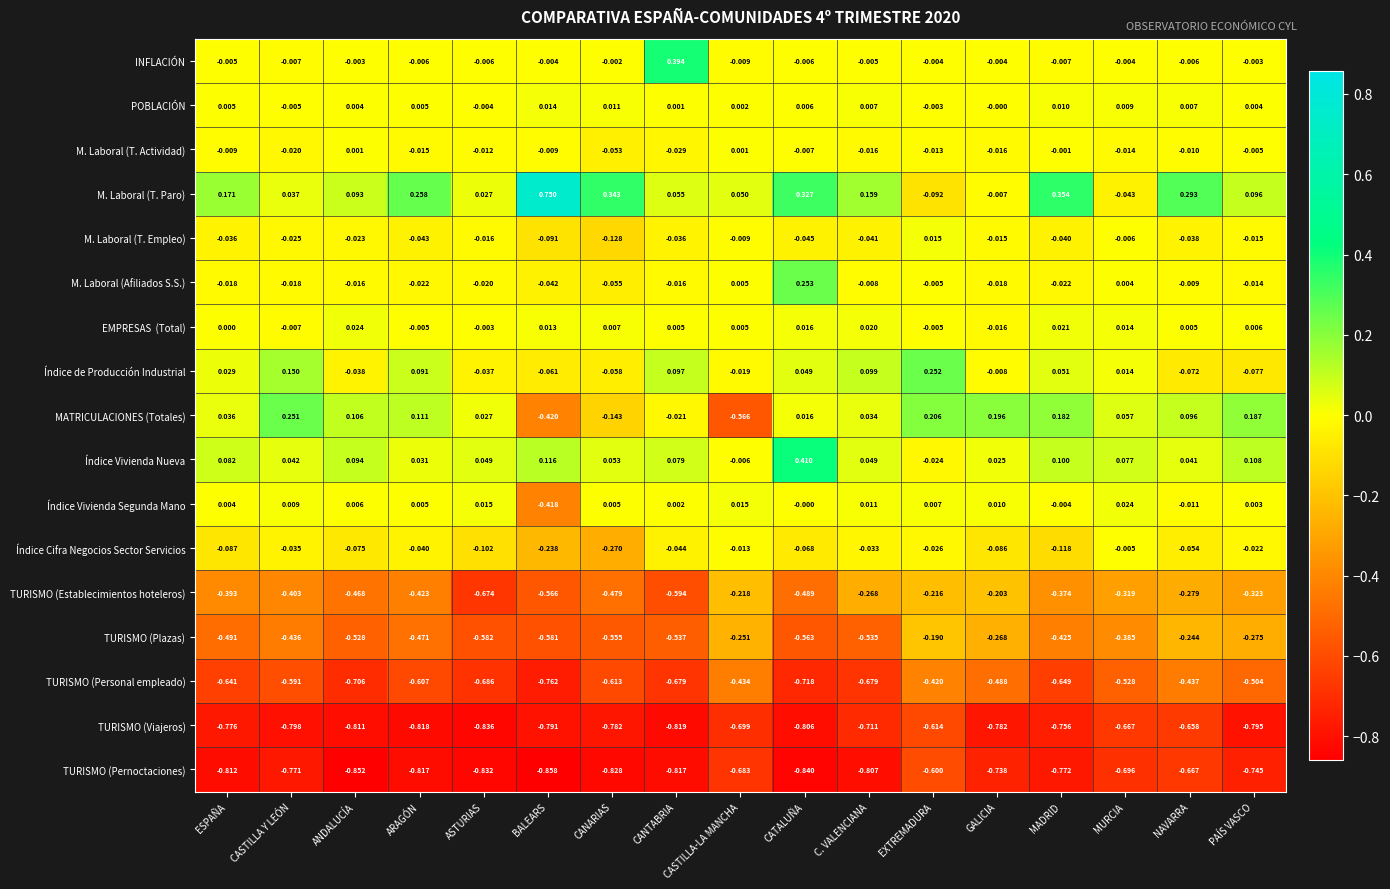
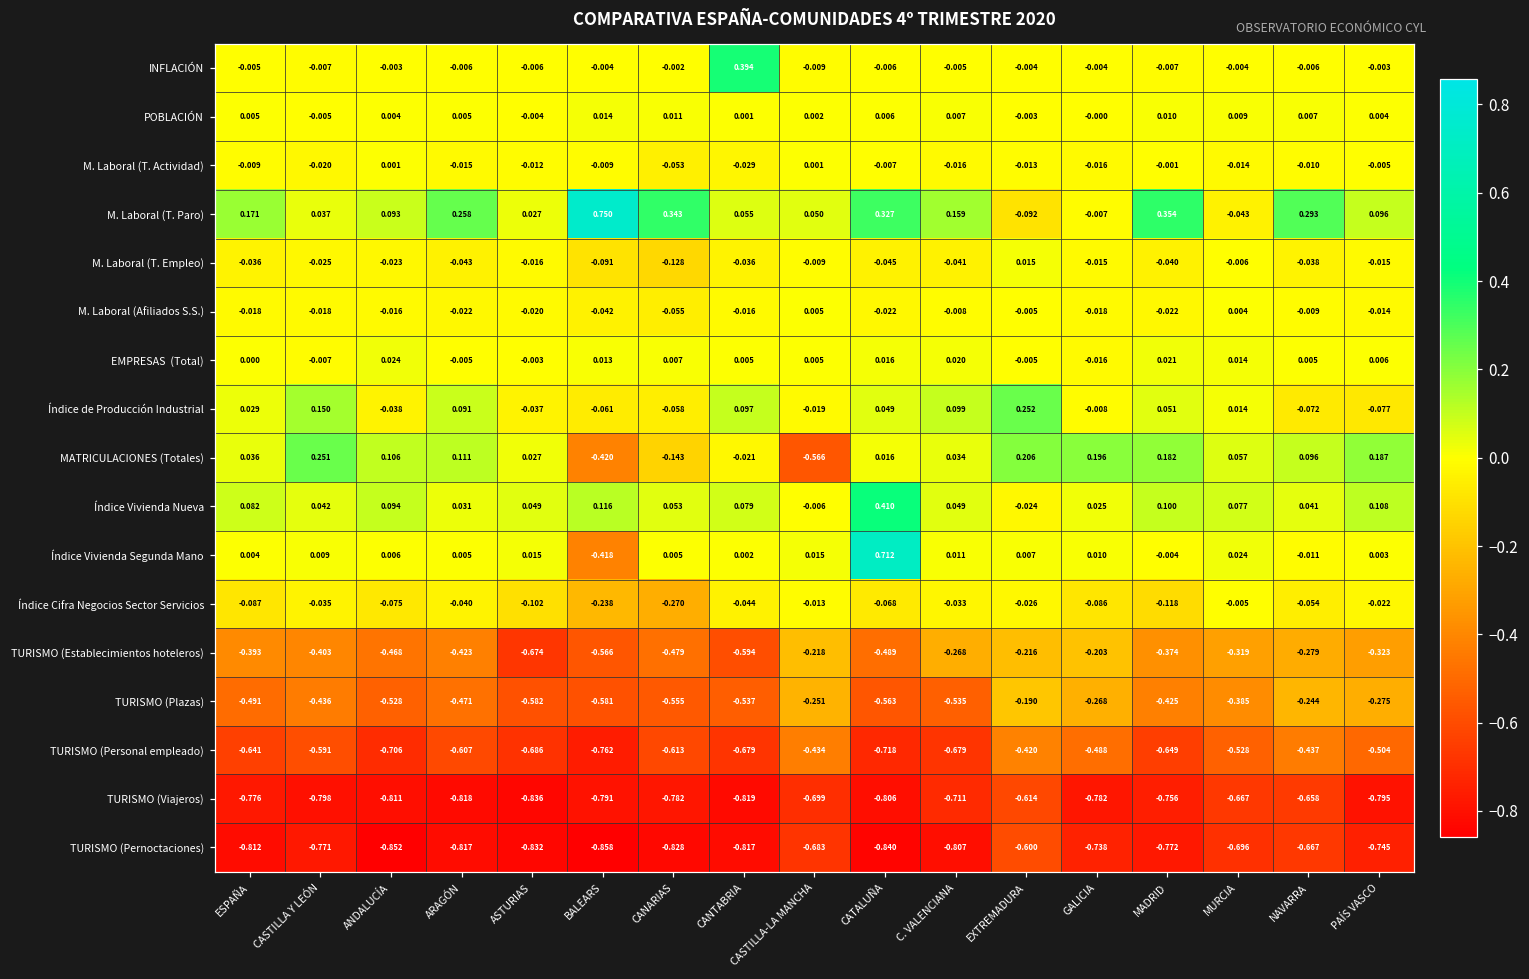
  {
    "M. Laboral (Afiliados S.S.)": {
      "ESPAÑA": -0.018,
      "CASTILLA Y LEÓN": -0.018,
      "ANDALUCÍA": -0.016,
      "ARAGÓN": -0.022,
      "ASTURIAS": -0.020,
      "BALEARS": -0.042,
      "CANARIAS": -0.055,
      "CANTABRIA": -0.016,
      "CASTILLA-LA MANCHA": 0.005,
-     "CATALUÑA": 0.253,
+     "CATALUÑA": -0.022,
      "C. VALENCIANA": -0.008,
      "EXTREMADURA": -0.005,
      "GALICIA": -0.018,
      "MADRID": -0.022,
      "MURCIA": 0.004,
      "NAVARRA": -0.009,
      "PAÍS VASCO": -0.014
    },
    "Índice Vivienda Segunda Mano": {
      "ESPAÑA": 0.004,
      "CASTILLA Y LEÓN": 0.009,
      "ANDALUCÍA": 0.006,
      "ARAGÓN": 0.005,
      "ASTURIAS": 0.015,
      "BALEARS": -0.418,
      "CANARIAS": 0.005,
      "CANTABRIA": 0.002,
      "CASTILLA-LA MANCHA": 0.015,
-     "CATALUÑA": -0.000,
+     "CATALUÑA": 0.712,
      "C. VALENCIANA": 0.011,
      "EXTREMADURA": 0.007,
      "GALICIA": 0.010,
      "MADRID": -0.004,
      "MURCIA": 0.024,
      "NAVARRA": -0.011,
      "PAÍS VASCO": 0.003
    }
  }
